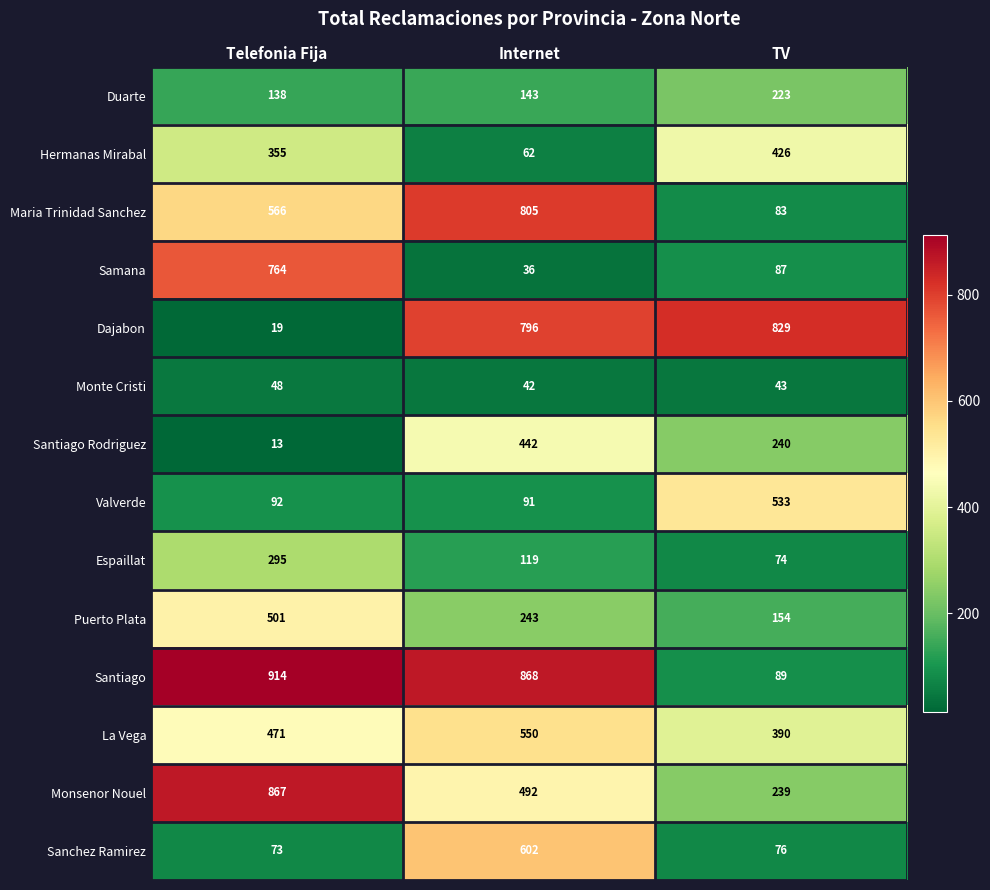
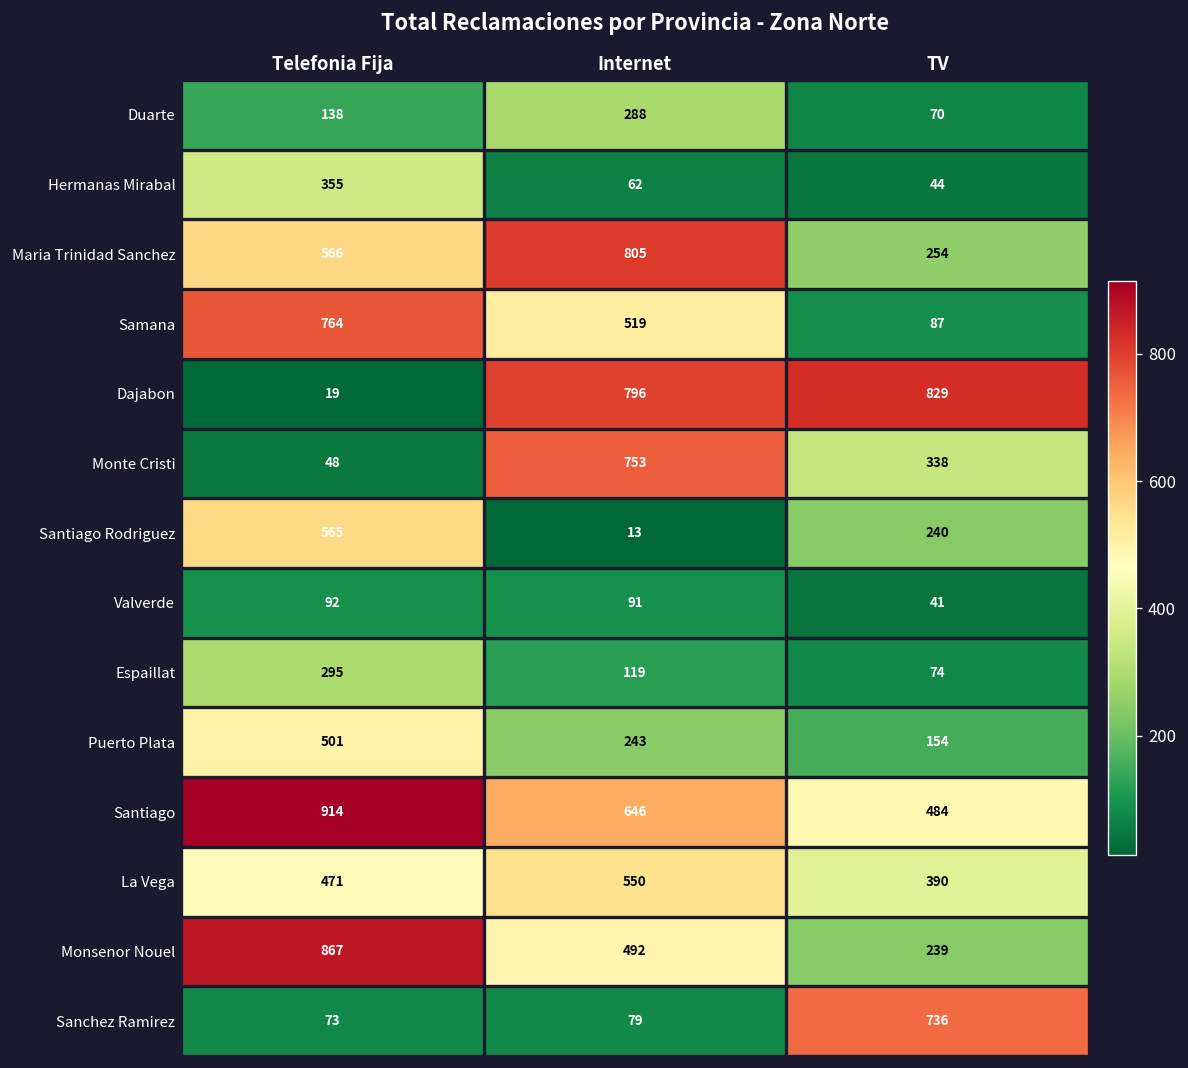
  {
    "Duarte": {
      "Telefonia Fija": 138,
-     "Internet": 143,
-     "TV": 223
+     "Internet": 288,
+     "TV": 70
    },
    "Hermanas Mirabal": {
      "Telefonia Fija": 355,
      "Internet": 62,
-     "TV": 426
+     "TV": 44
    },
    "Maria Trinidad Sanchez": {
      "Telefonia Fija": 566,
      "Internet": 805,
-     "TV": 83
+     "TV": 254
    },
    "Samana": {
      "Telefonia Fija": 764,
-     "Internet": 36,
+     "Internet": 519,
      "TV": 87
    },
    "Dajabon": {
      "Telefonia Fija": 19,
      "Internet": 796,
      "TV": 829
    },
    "Monte Cristi": {
      "Telefonia Fija": 48,
-     "Internet": 42,
-     "TV": 43
+     "Internet": 753,
+     "TV": 338
    },
    "Santiago Rodriguez": {
-     "Telefonia Fija": 13,
-     "Internet": 442,
+     "Telefonia Fija": 565,
+     "Internet": 13,
      "TV": 240
    },
    "Valverde": {
      "Telefonia Fija": 92,
      "Internet": 91,
-     "TV": 533
+     "TV": 41
    },
    "Espaillat": {
      "Telefonia Fija": 295,
      "Internet": 119,
      "TV": 74
    },
    "Puerto Plata": {
      "Telefonia Fija": 501,
      "Internet": 243,
      "TV": 154
    },
    "Santiago": {
      "Telefonia Fija": 914,
-     "Internet": 868,
-     "TV": 89
+     "Internet": 646,
+     "TV": 484
    },
    "La Vega": {
      "Telefonia Fija": 471,
      "Internet": 550,
      "TV": 390
    },
    "Monsenor Nouel": {
      "Telefonia Fija": 867,
      "Internet": 492,
      "TV": 239
    },
    "Sanchez Ramirez": {
      "Telefonia Fija": 73,
-     "Internet": 602,
-     "TV": 76
+     "Internet": 79,
+     "TV": 736
    }
  }
